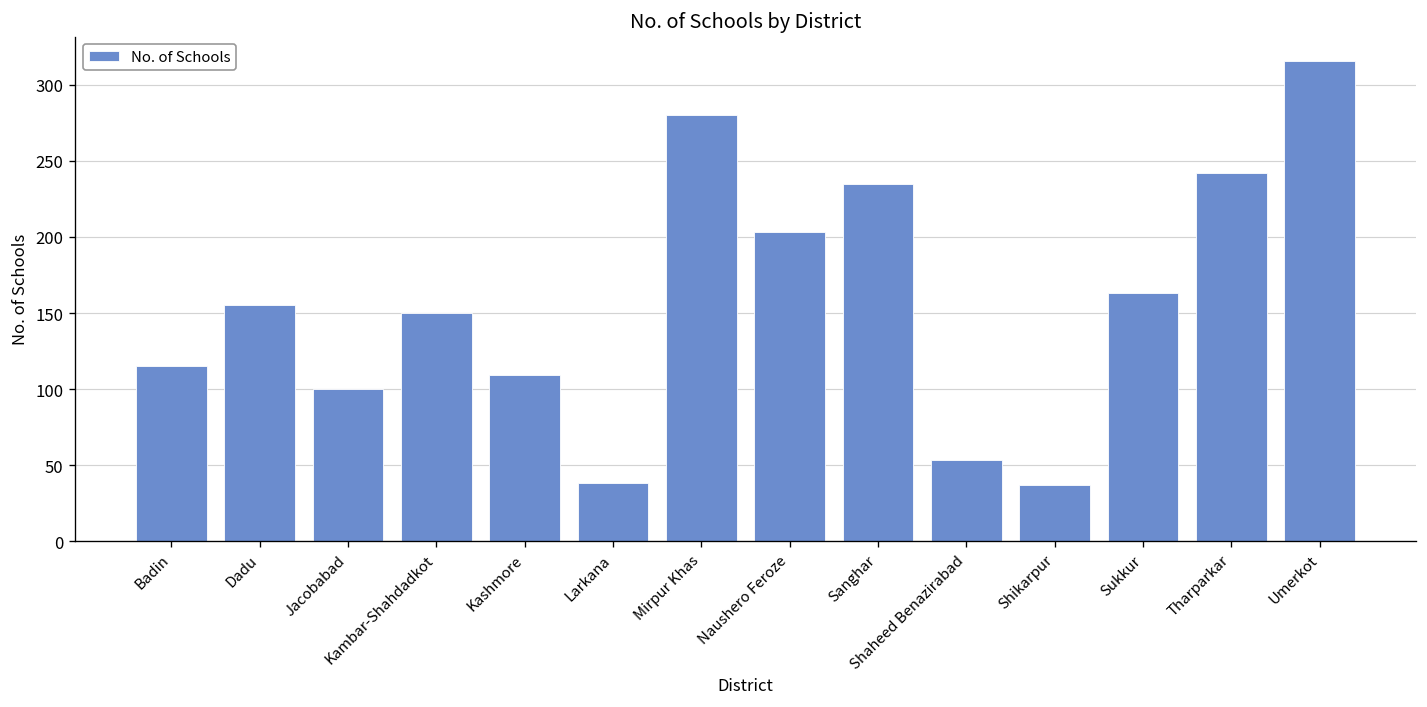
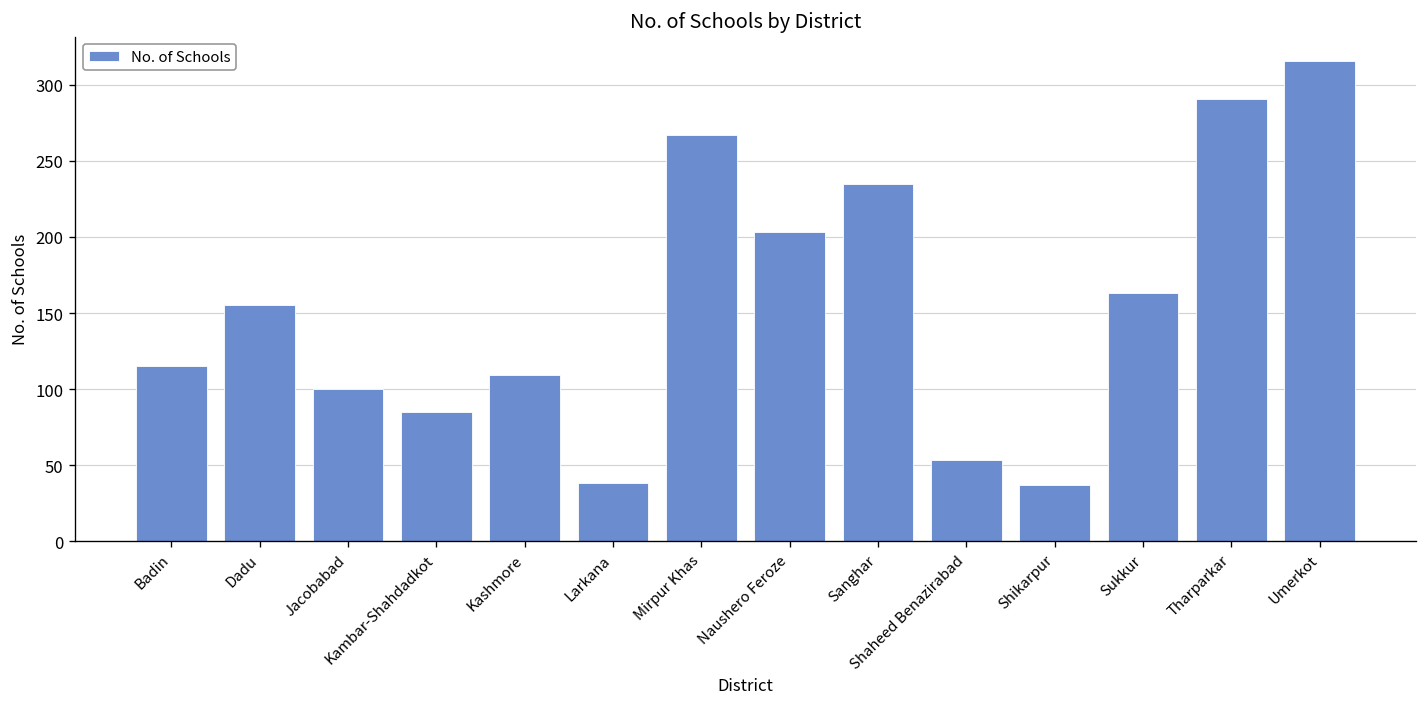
  {
    "Badin": 115,
    "Dadu": 155,
    "Jacobabad": 100,
-   "Kambar-Shahdadkot": 150,
+   "Kambar-Shahdadkot": 85,
    "Kashmore": 109,
    "Larkana": 38,
-   "Mirpur Khas": 280,
+   "Mirpur Khas": 267,
    "Naushero Feroze": 203,
    "Sanghar": 235,
    "Shaheed Benazirabad": 53,
    "Shikarpur": 37,
    "Sukkur": 163,
-   "Tharparkar": 242,
+   "Tharparkar": 291,
    "Umerkot": 316
  }
